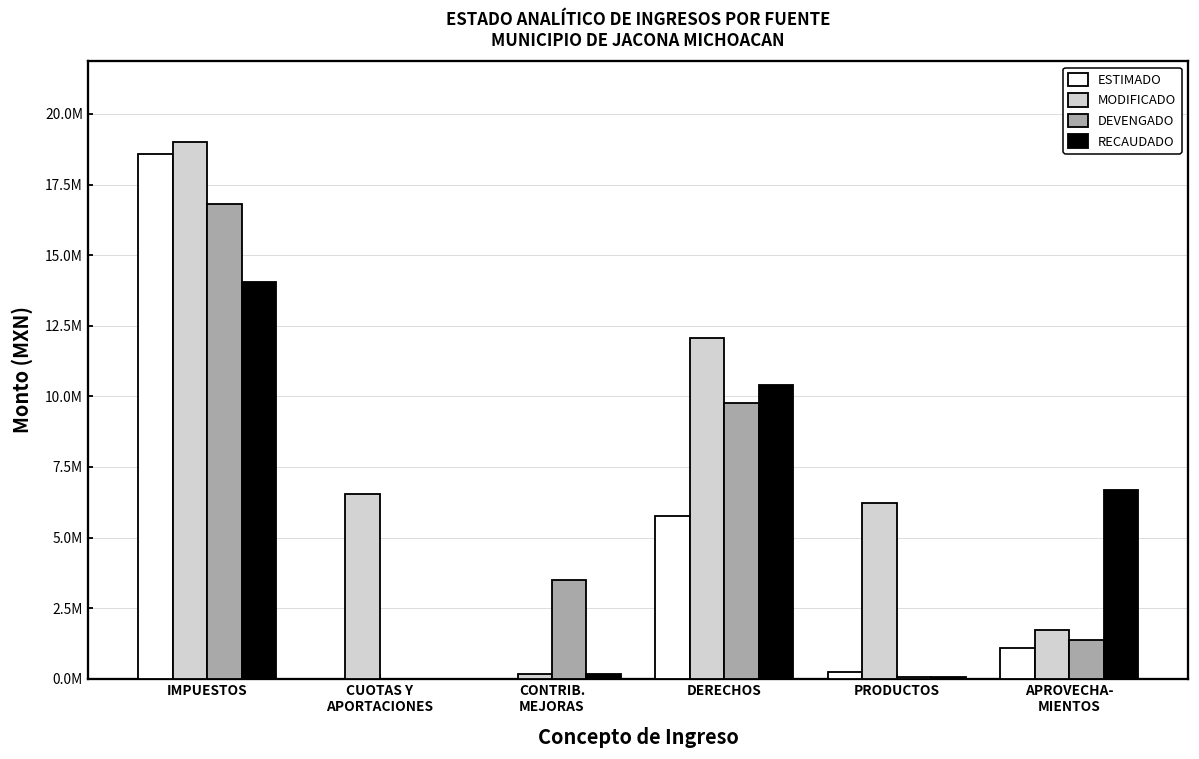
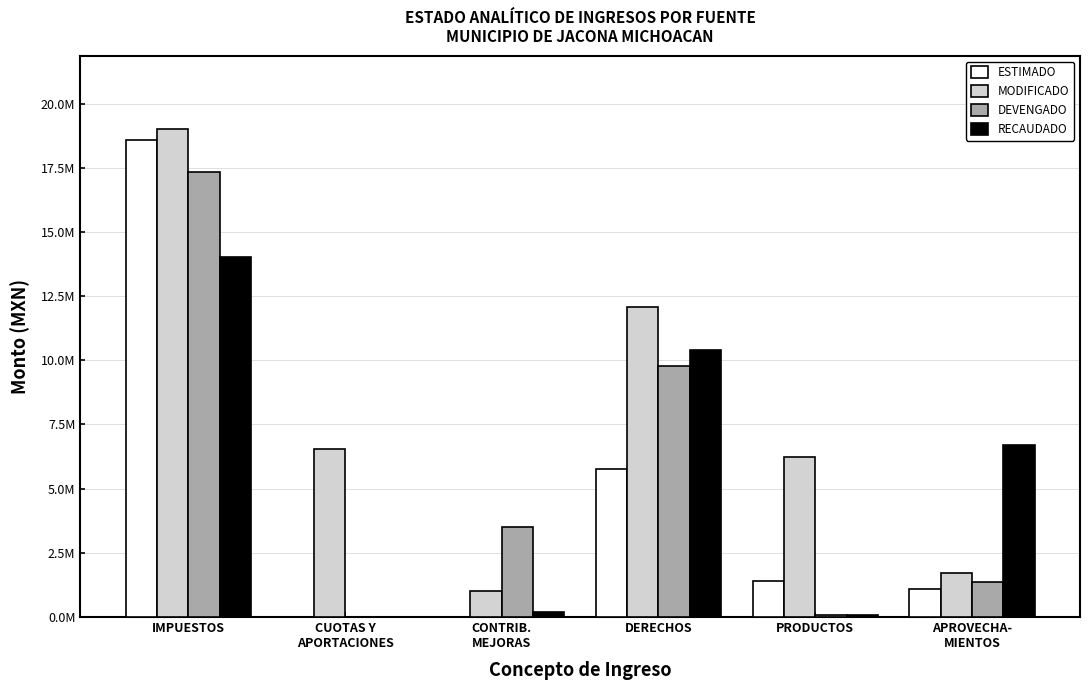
  {
    "ESTIMADO": {
      "IMPUESTOS": 18600000,
      "CUOTAS Y APORTACIONES": 0,
      "CONTRIB. MEJORAS": 0,
      "DERECHOS": 5700000,
-     "PRODUCTOS": 200000,
+     "PRODUCTOS": 1400000,
      "APROVECHA- MIENTOS": 1100000
    },
    "MODIFICADO": {
      "IMPUESTOS": 19000000,
      "CUOTAS Y APORTACIONES": 6500000,
-     "CONTRIB. MEJORAS": 200000,
+     "CONTRIB. MEJORAS": 1000000,
      "DERECHOS": 12100000,
      "PRODUCTOS": 6200000,
      "APROVECHA- MIENTOS": 1700000
    },
    "DEVENGADO": {
-     "IMPUESTOS": 16800000,
+     "IMPUESTOS": 17300000,
      "CUOTAS Y APORTACIONES": 0,
      "CONTRIB. MEJORAS": 3500000,
      "DERECHOS": 9800000,
      "APROVECHA- MIENTOS": 1400000
    },
    "RECAUDADO": {
      "IMPUESTOS": 14000000,
      "CUOTAS Y APORTACIONES": 0,
      "CONTRIB. MEJORAS": 200000,
      "DERECHOS": 10400000,
      "APROVECHA- MIENTOS": 6700000
    }
  }
